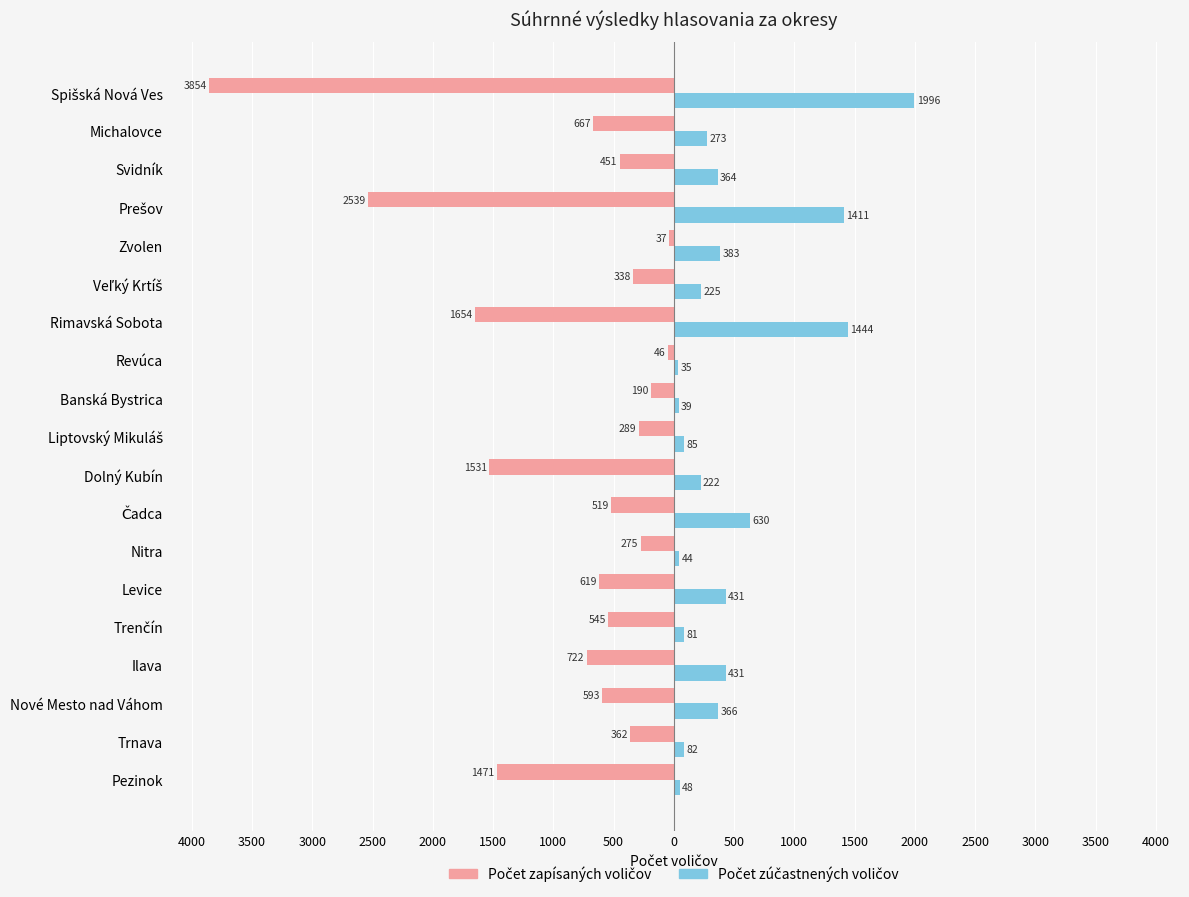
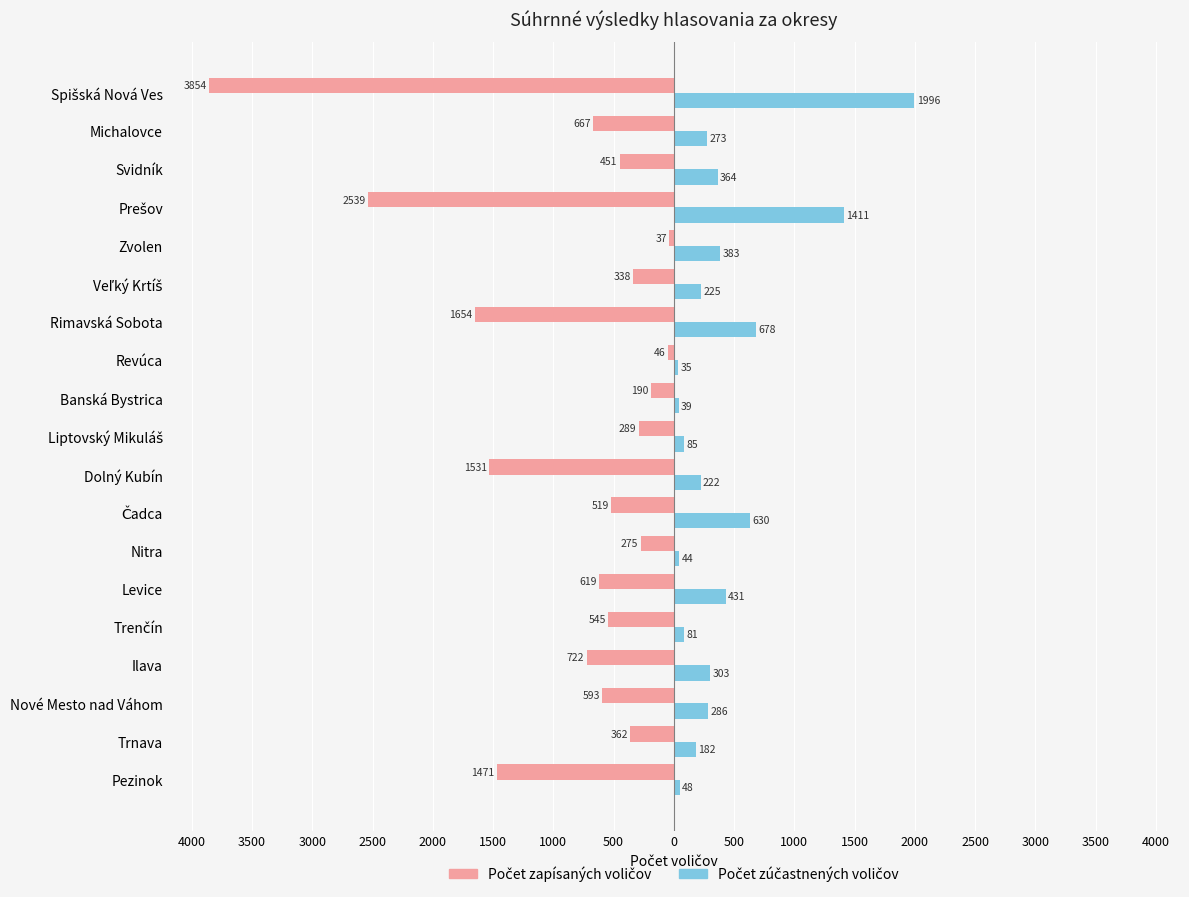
  {
    "Počet zúčastnených voličov": {
      "Spišská Nová Ves": 1996,
      "Michalovce": 273,
      "Svidník": 364,
      "Prešov": 1411,
      "Zvolen": 383,
      "Veľký Krtíš": 225,
-     "Rimavská Sobota": 1444,
+     "Rimavská Sobota": 678,
      "Revúca": 35,
      "Banská Bystrica": 39,
      "Liptovský Mikuláš": 85,
      "Dolný Kubín": 222,
      "Čadca": 630,
      "Nitra": 44,
      "Levice": 431,
      "Trenčín": 81,
-     "Ilava": 431,
-     "Nové Mesto nad Váhom": 366,
-     "Trnava": 82,
+     "Ilava": 303,
+     "Nové Mesto nad Váhom": 286,
+     "Trnava": 182,
      "Pezinok": 48
    }
  }
